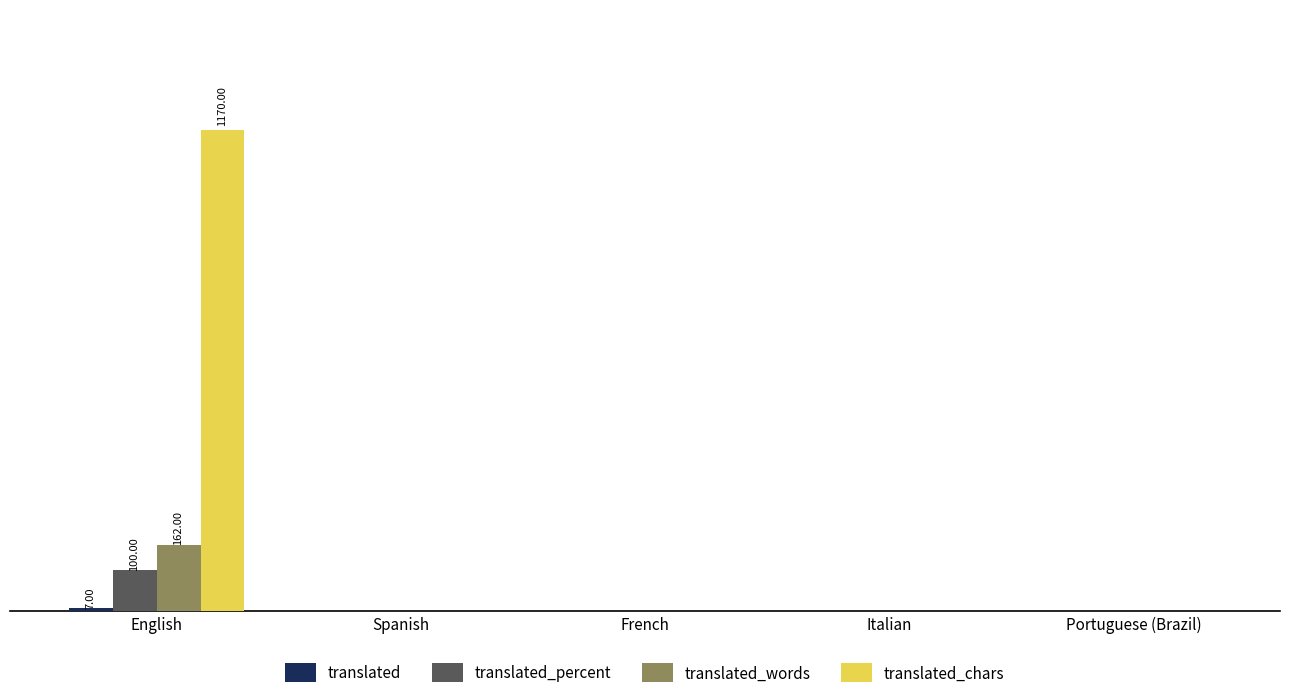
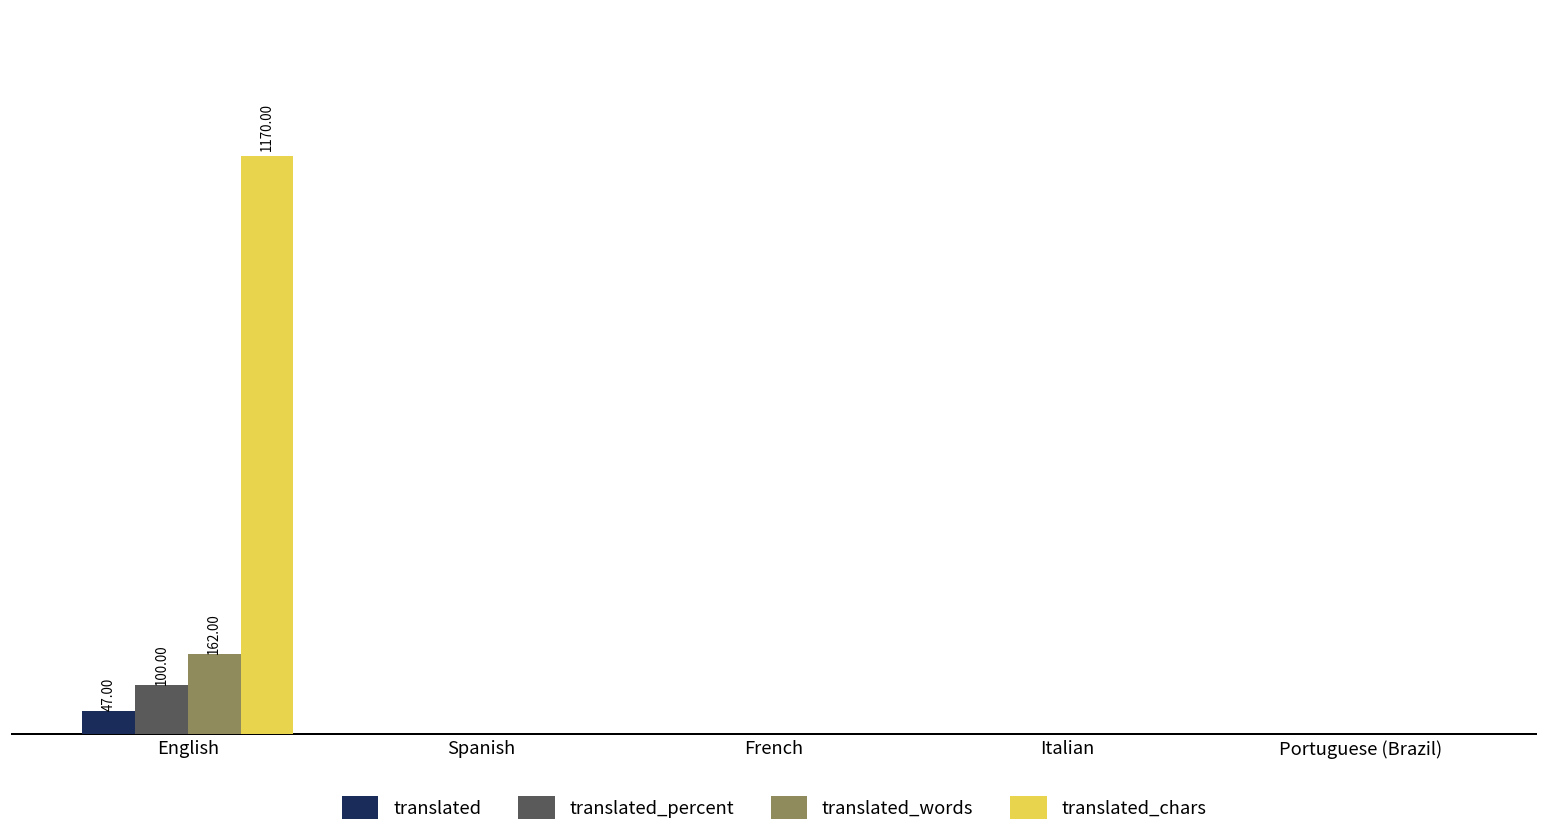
  {
    "translated": {
-     "English": 7.00
+     "English": 47.00
    },
    "translated_percent": {
      "English": 100.00
    },
    "translated_words": {
      "English": 162.00
    },
    "translated_chars": {
      "English": 1170.00
    }
  }
